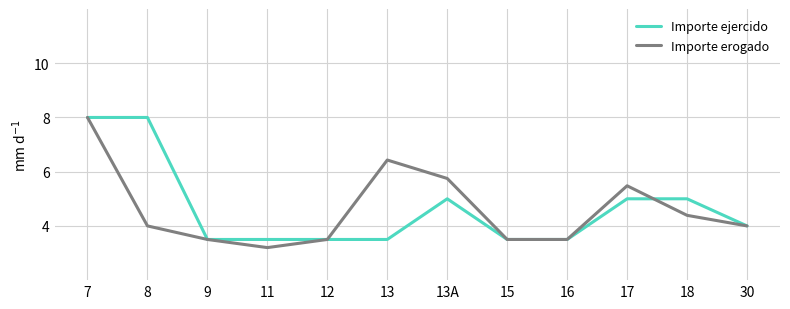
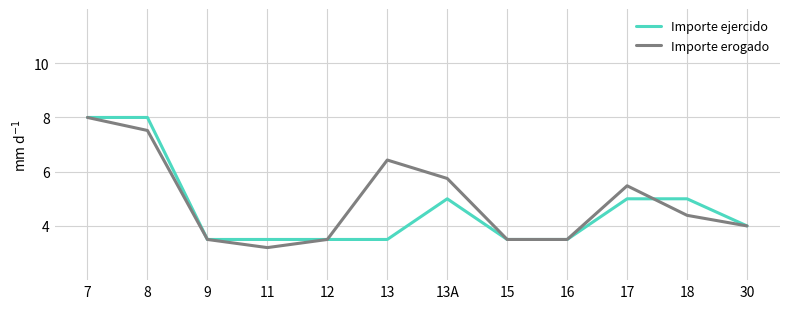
  {
    "Importe ejercido": {
      "8": 8.0,
      "11": 3.5,
      "13": 3.5,
      "13A": 5.0,
      "17": 5.0,
      "18": 5.0
    },
    "Importe erogado": {
-     "8": 4.0,
+     "8": 7.5,
      "11": 3.2,
      "13": 6.4,
      "13A": 5.8,
      "17": 5.5,
      "18": 4.4
    }
  }
